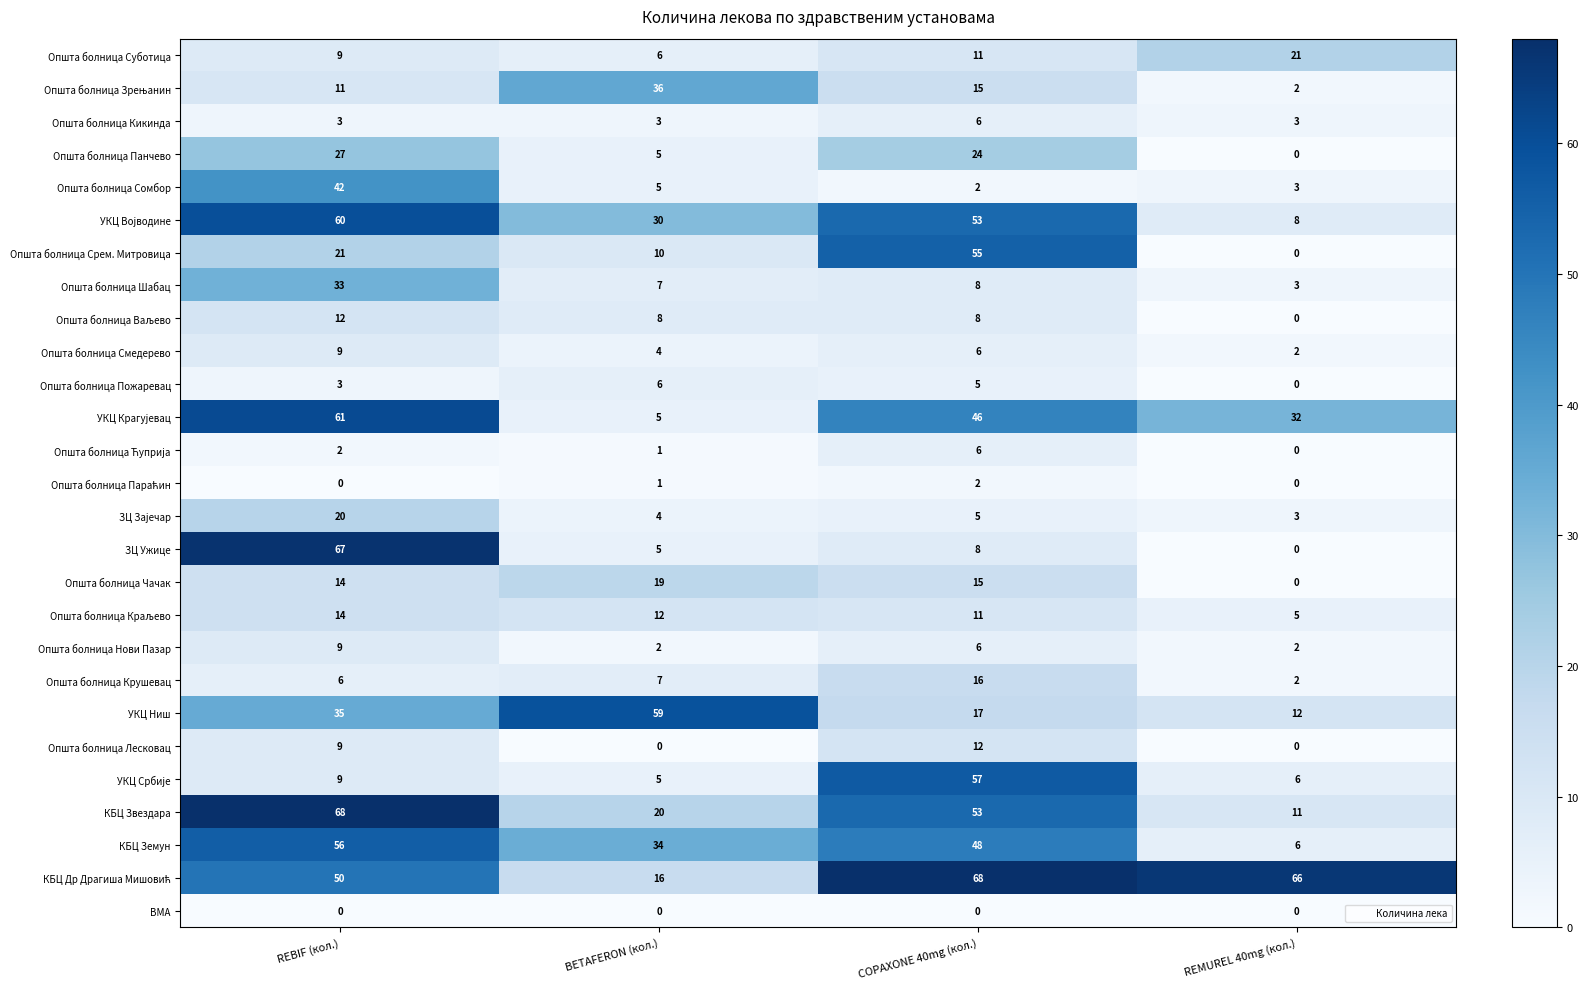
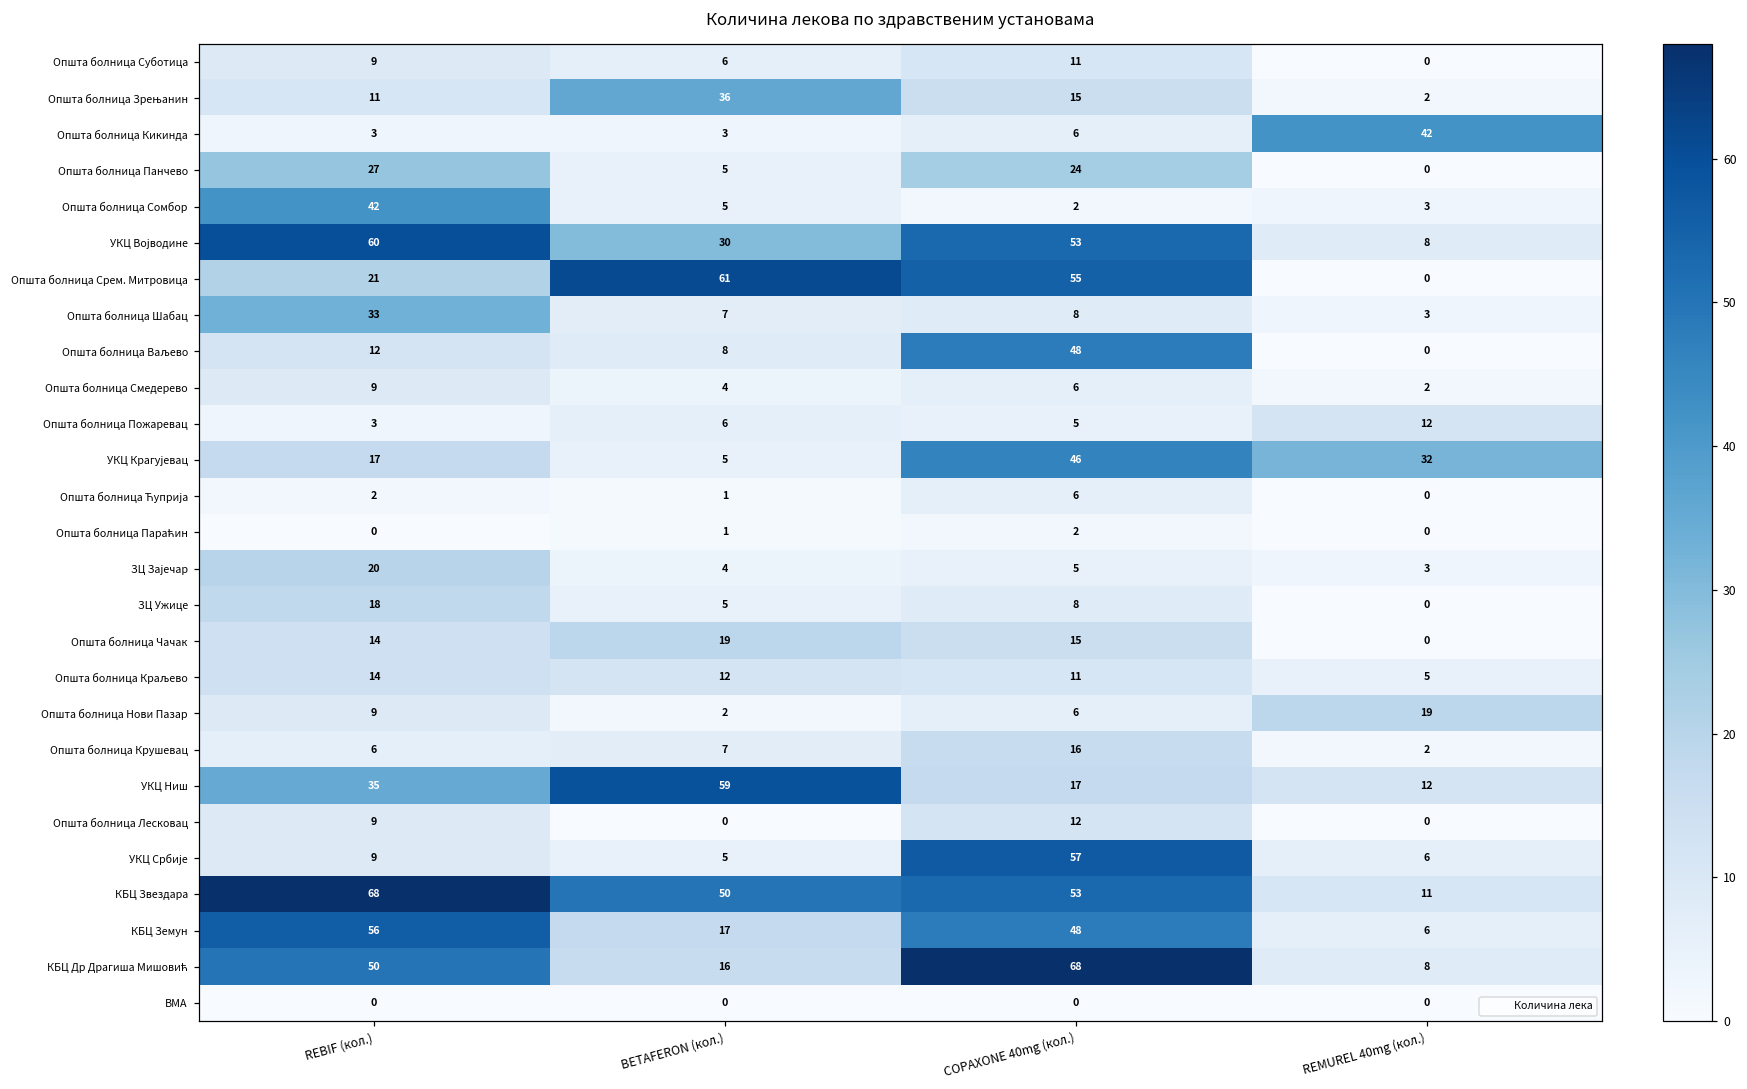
  {
    "Општа болница Суботица": {
      "REBIF (кол.)": 9,
      "BETAFERON (кол.)": 6,
      "COPAXONE 40mg (кол.)": 11,
-     "REMUREL 40mg (кол.)": 21
+     "REMUREL 40mg (кол.)": 0
    },
    "Општа болница Зрењанин": {
      "REBIF (кол.)": 11,
      "BETAFERON (кол.)": 36,
      "COPAXONE 40mg (кол.)": 15,
      "REMUREL 40mg (кол.)": 2
    },
    "Општа болница Кикинда": {
      "REBIF (кол.)": 3,
      "BETAFERON (кол.)": 3,
      "COPAXONE 40mg (кол.)": 6,
-     "REMUREL 40mg (кол.)": 3
+     "REMUREL 40mg (кол.)": 42
    },
    "Општа болница Панчево": {
      "REBIF (кол.)": 27,
      "BETAFERON (кол.)": 5,
      "COPAXONE 40mg (кол.)": 24,
      "REMUREL 40mg (кол.)": 0
    },
    "Општа болница Сомбор": {
      "REBIF (кол.)": 42,
      "BETAFERON (кол.)": 5,
      "COPAXONE 40mg (кол.)": 2,
      "REMUREL 40mg (кол.)": 3
    },
    "УКЦ Војводине": {
      "REBIF (кол.)": 60,
      "BETAFERON (кол.)": 30,
      "COPAXONE 40mg (кол.)": 53,
      "REMUREL 40mg (кол.)": 8
    },
    "Општа болница Срем. Митровица": {
      "REBIF (кол.)": 21,
-     "BETAFERON (кол.)": 10,
+     "BETAFERON (кол.)": 61,
      "COPAXONE 40mg (кол.)": 55,
      "REMUREL 40mg (кол.)": 0
    },
    "Општа болница Шабац": {
      "REBIF (кол.)": 33,
      "BETAFERON (кол.)": 7,
      "COPAXONE 40mg (кол.)": 8,
      "REMUREL 40mg (кол.)": 3
    },
    "Општа болница Ваљево": {
      "REBIF (кол.)": 12,
      "BETAFERON (кол.)": 8,
-     "COPAXONE 40mg (кол.)": 8,
+     "COPAXONE 40mg (кол.)": 48,
      "REMUREL 40mg (кол.)": 0
    },
    "Општа болница Смедерево": {
      "REBIF (кол.)": 9,
      "BETAFERON (кол.)": 4,
      "COPAXONE 40mg (кол.)": 6,
      "REMUREL 40mg (кол.)": 2
    },
    "Општа болница Пожаревац": {
      "REBIF (кол.)": 3,
      "BETAFERON (кол.)": 6,
      "COPAXONE 40mg (кол.)": 5,
-     "REMUREL 40mg (кол.)": 0
+     "REMUREL 40mg (кол.)": 12
    },
    "УКЦ Крагујевац": {
-     "REBIF (кол.)": 61,
+     "REBIF (кол.)": 17,
      "BETAFERON (кол.)": 5,
      "COPAXONE 40mg (кол.)": 46,
      "REMUREL 40mg (кол.)": 32
    },
    "Општа болница Ћуприја": {
      "REBIF (кол.)": 2,
      "BETAFERON (кол.)": 1,
      "COPAXONE 40mg (кол.)": 6,
      "REMUREL 40mg (кол.)": 0
    },
    "Општа болница Параћин": {
      "REBIF (кол.)": 0,
      "BETAFERON (кол.)": 1,
      "COPAXONE 40mg (кол.)": 2,
      "REMUREL 40mg (кол.)": 0
    },
    "ЗЦ Зајечар": {
      "REBIF (кол.)": 20,
      "BETAFERON (кол.)": 4,
      "COPAXONE 40mg (кол.)": 5,
      "REMUREL 40mg (кол.)": 3
    },
    "ЗЦ Ужице": {
-     "REBIF (кол.)": 67,
+     "REBIF (кол.)": 18,
      "BETAFERON (кол.)": 5,
      "COPAXONE 40mg (кол.)": 8,
      "REMUREL 40mg (кол.)": 0
    },
    "Општа болница Чачак": {
      "REBIF (кол.)": 14,
      "BETAFERON (кол.)": 19,
      "COPAXONE 40mg (кол.)": 15,
      "REMUREL 40mg (кол.)": 0
    },
    "Општа болница Краљево": {
      "REBIF (кол.)": 14,
      "BETAFERON (кол.)": 12,
      "COPAXONE 40mg (кол.)": 11,
      "REMUREL 40mg (кол.)": 5
    },
    "Општа болница Нови Пазар": {
      "REBIF (кол.)": 9,
      "BETAFERON (кол.)": 2,
      "COPAXONE 40mg (кол.)": 6,
-     "REMUREL 40mg (кол.)": 2
+     "REMUREL 40mg (кол.)": 19
    },
    "Општа болница Крушевац": {
      "REBIF (кол.)": 6,
      "BETAFERON (кол.)": 7,
      "COPAXONE 40mg (кол.)": 16,
      "REMUREL 40mg (кол.)": 2
    },
    "УКЦ Ниш": {
      "REBIF (кол.)": 35,
      "BETAFERON (кол.)": 59,
      "COPAXONE 40mg (кол.)": 17,
      "REMUREL 40mg (кол.)": 12
    },
    "Општа болница Лесковац": {
      "REBIF (кол.)": 9,
      "BETAFERON (кол.)": 0,
      "COPAXONE 40mg (кол.)": 12,
      "REMUREL 40mg (кол.)": 0
    },
    "УКЦ Србије": {
      "REBIF (кол.)": 9,
      "BETAFERON (кол.)": 5,
      "COPAXONE 40mg (кол.)": 57,
      "REMUREL 40mg (кол.)": 6
    },
    "КБЦ Звездара": {
      "REBIF (кол.)": 68,
-     "BETAFERON (кол.)": 20,
+     "BETAFERON (кол.)": 50,
      "COPAXONE 40mg (кол.)": 53,
      "REMUREL 40mg (кол.)": 11
    },
    "КБЦ Земун": {
      "REBIF (кол.)": 56,
-     "BETAFERON (кол.)": 34,
+     "BETAFERON (кол.)": 17,
      "COPAXONE 40mg (кол.)": 48,
      "REMUREL 40mg (кол.)": 6
    },
    "КБЦ Др Драгиша Мишовић": {
      "REBIF (кол.)": 50,
      "BETAFERON (кол.)": 16,
      "COPAXONE 40mg (кол.)": 68,
-     "REMUREL 40mg (кол.)": 66
+     "REMUREL 40mg (кол.)": 8
    },
    "ВМА": {
      "REBIF (кол.)": 0,
      "BETAFERON (кол.)": 0,
      "COPAXONE 40mg (кол.)": 0,
      "REMUREL 40mg (кол.)": 0
    }
  }
